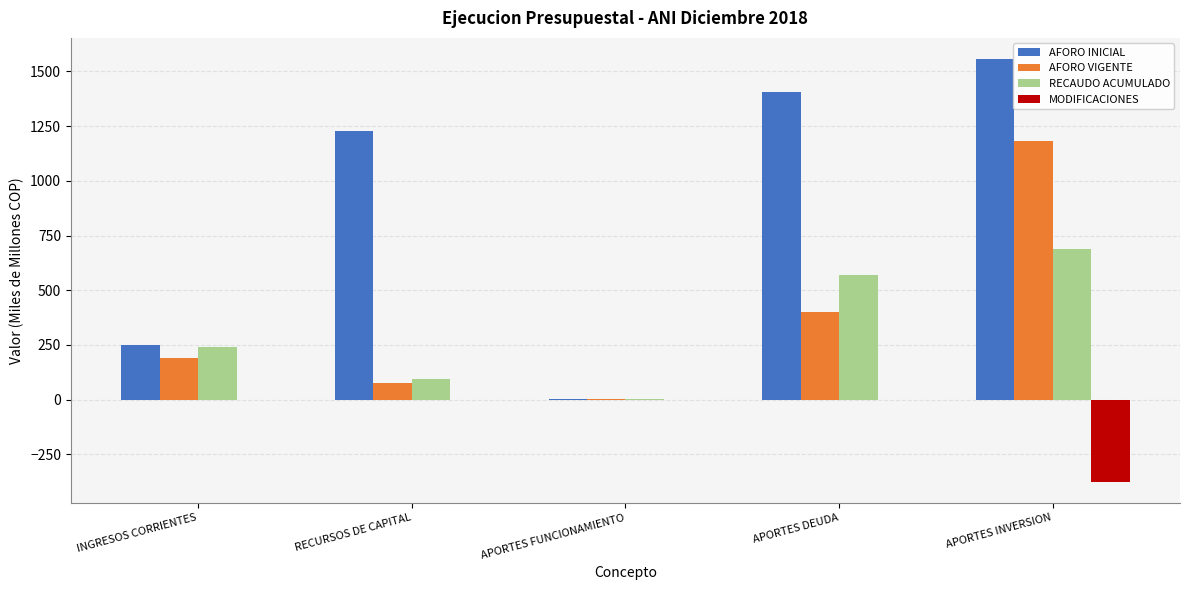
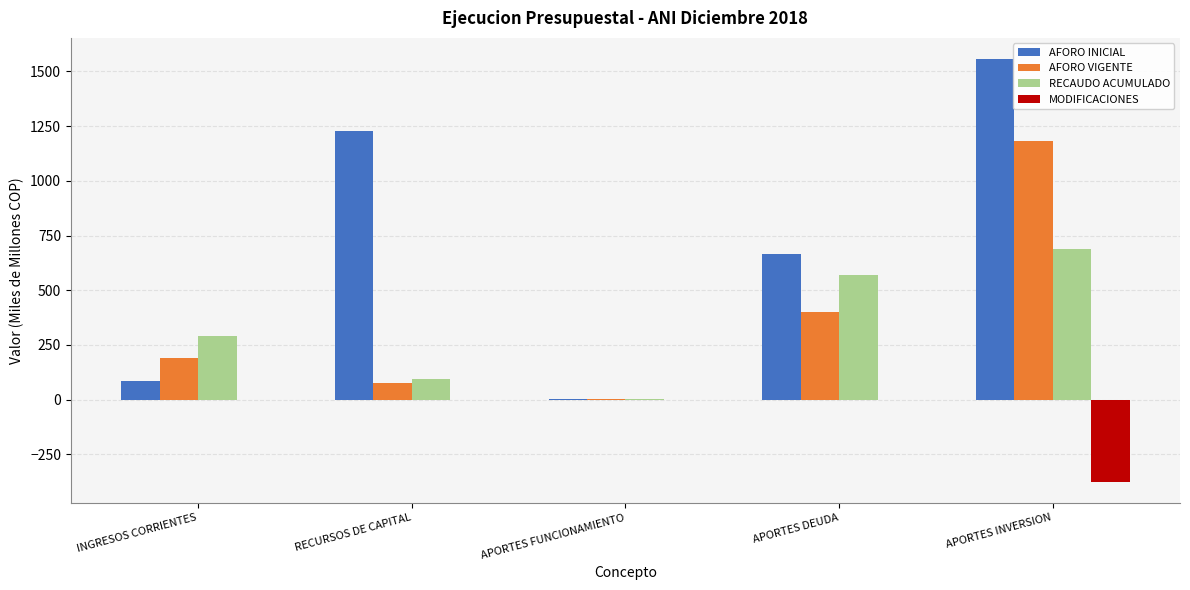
  {
    "AFORO INICIAL": {
-     "INGRESOS CORRIENTES": 250,
+     "INGRESOS CORRIENTES": 90,
      "RECURSOS DE CAPITAL": 1230,
-     "APORTES DEUDA": 1410,
+     "APORTES DEUDA": 670,
      "APORTES INVERSION": 1560
    },
    "AFORO VIGENTE": {
      "INGRESOS CORRIENTES": 190,
      "RECURSOS DE CAPITAL": 70,
      "APORTES DEUDA": 400,
      "APORTES INVERSION": 1180
    },
    "RECAUDO ACUMULADO": {
-     "INGRESOS CORRIENTES": 240,
+     "INGRESOS CORRIENTES": 290,
      "RECURSOS DE CAPITAL": 90,
      "APORTES DEUDA": 570,
      "APORTES INVERSION": 690
    },
    "MODIFICACIONES": {
      "APORTES FUNCIONAMIENTO": 0,
      "APORTES DEUDA": 0,
      "APORTES INVERSION": -380
    }
  }
